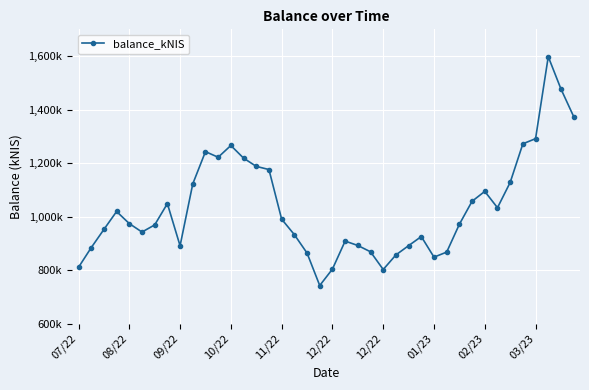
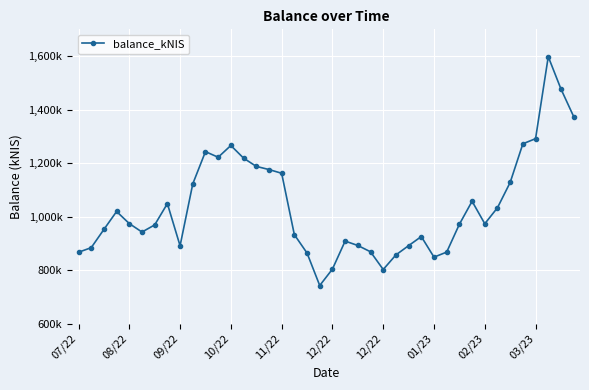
  {
-   "07/22": "810,000",
+   "07/22": "870,000",
    "08/22": "970,000",
    "09/22": "890,000",
    "10/22": "1,270,000",
-   "11/22": "990,000",
+   "11/22": "1,160,000",
    "01/23": "850,000",
-   "02/23": "1,090,000",
+   "02/23": "970,000",
    "03/23": "1,290,000"
  }
